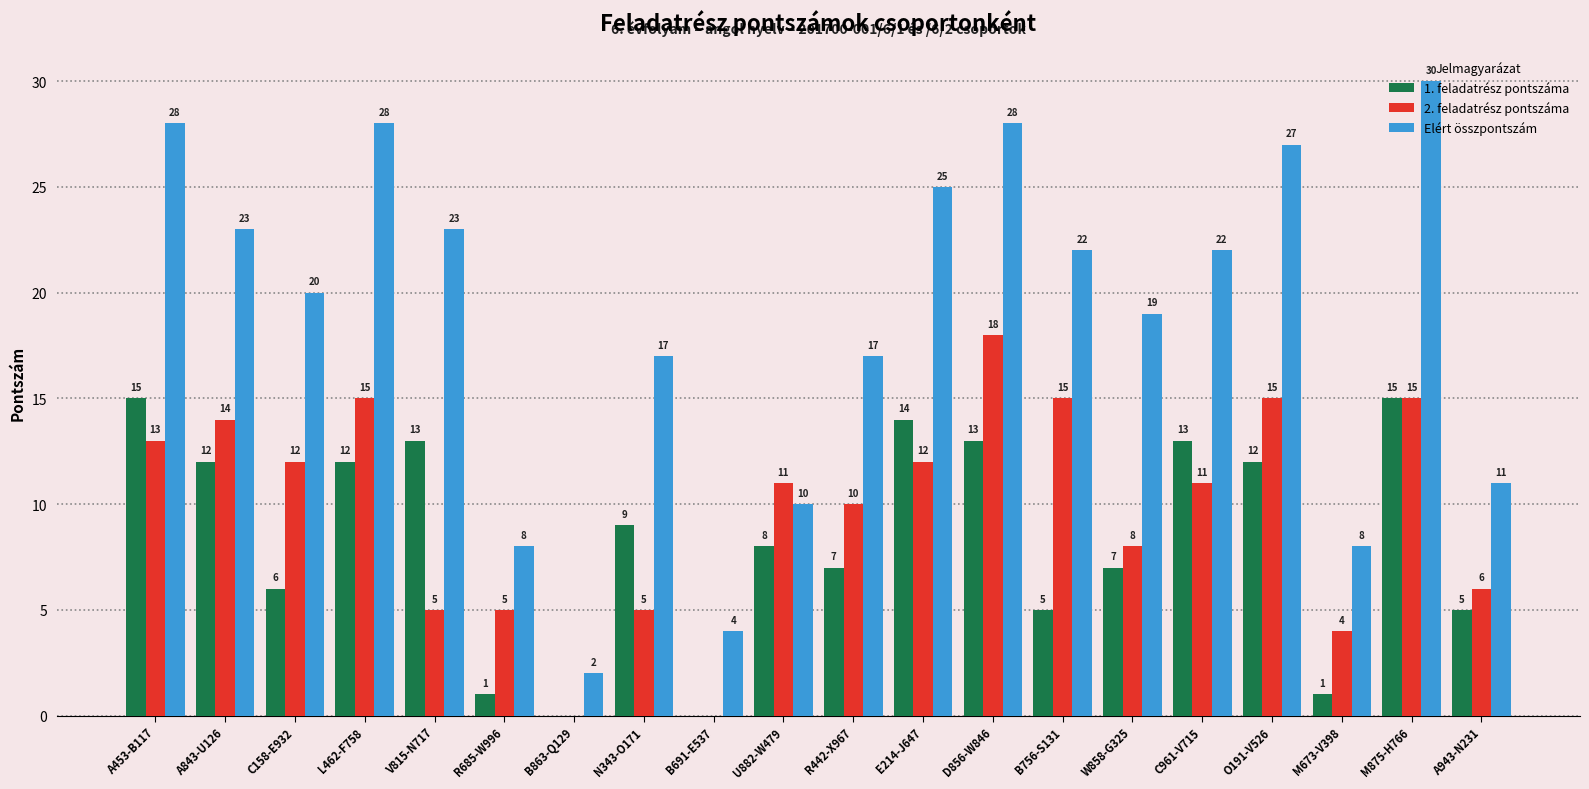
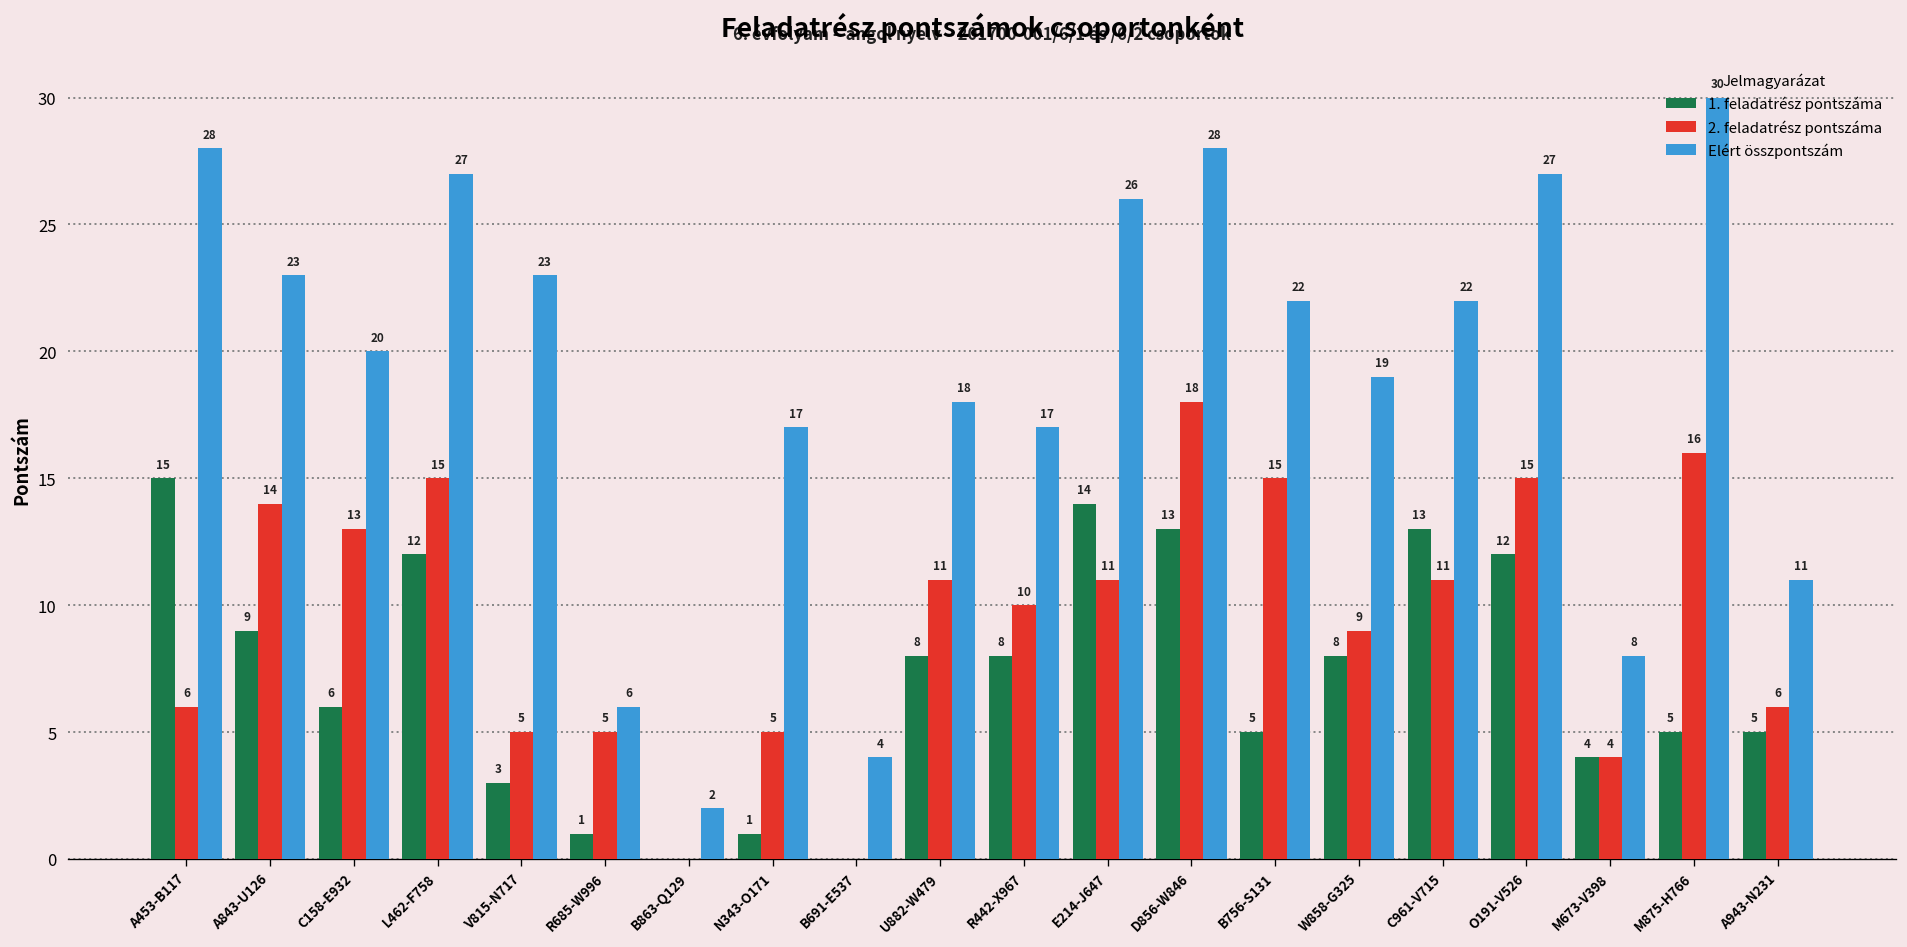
  {
    "1. feladatrész pontszáma": {
      "A453-B117": 15,
-     "A843-U126": 12,
+     "A843-U126": 9,
      "C158-E932": 6,
      "L462-F758": 12,
-     "V815-N717": 13,
+     "V815-N717": 3,
      "R685-W996": 1,
-     "N343-O171": 9,
+     "N343-O171": 1,
      "U882-W479": 8,
-     "R442-X967": 7,
+     "R442-X967": 8,
      "E214-J647": 14,
      "D856-W846": 13,
      "B756-S131": 5,
-     "W858-G325": 7,
+     "W858-G325": 8,
      "C961-V715": 13,
      "O191-V526": 12,
-     "M673-V398": 1,
-     "M875-H766": 15,
+     "M673-V398": 4,
+     "M875-H766": 5,
      "A943-N231": 5
    },
    "2. feladatrész pontszáma": {
-     "A453-B117": 13,
+     "A453-B117": 6,
      "A843-U126": 14,
-     "C158-E932": 12,
+     "C158-E932": 13,
      "L462-F758": 15,
      "V815-N717": 5,
      "R685-W996": 5,
      "N343-O171": 5,
      "U882-W479": 11,
      "R442-X967": 10,
-     "E214-J647": 12,
+     "E214-J647": 11,
      "D856-W846": 18,
      "B756-S131": 15,
-     "W858-G325": 8,
+     "W858-G325": 9,
      "C961-V715": 11,
      "O191-V526": 15,
      "M673-V398": 4,
-     "M875-H766": 15,
+     "M875-H766": 16,
      "A943-N231": 6
    },
    "Elért összpontszám": {
      "A453-B117": 28,
      "A843-U126": 23,
      "C158-E932": 20,
-     "L462-F758": 28,
+     "L462-F758": 27,
      "V815-N717": 23,
-     "R685-W996": 8,
+     "R685-W996": 6,
      "B863-Q129": 2,
      "N343-O171": 17,
      "B691-E537": 4,
-     "U882-W479": 10,
+     "U882-W479": 18,
      "R442-X967": 17,
-     "E214-J647": 25,
+     "E214-J647": 26,
      "D856-W846": 28,
      "B756-S131": 22,
      "W858-G325": 19,
      "C961-V715": 22,
      "O191-V526": 27,
      "M673-V398": 8,
      "M875-H766": 30,
      "A943-N231": 11
    }
  }
